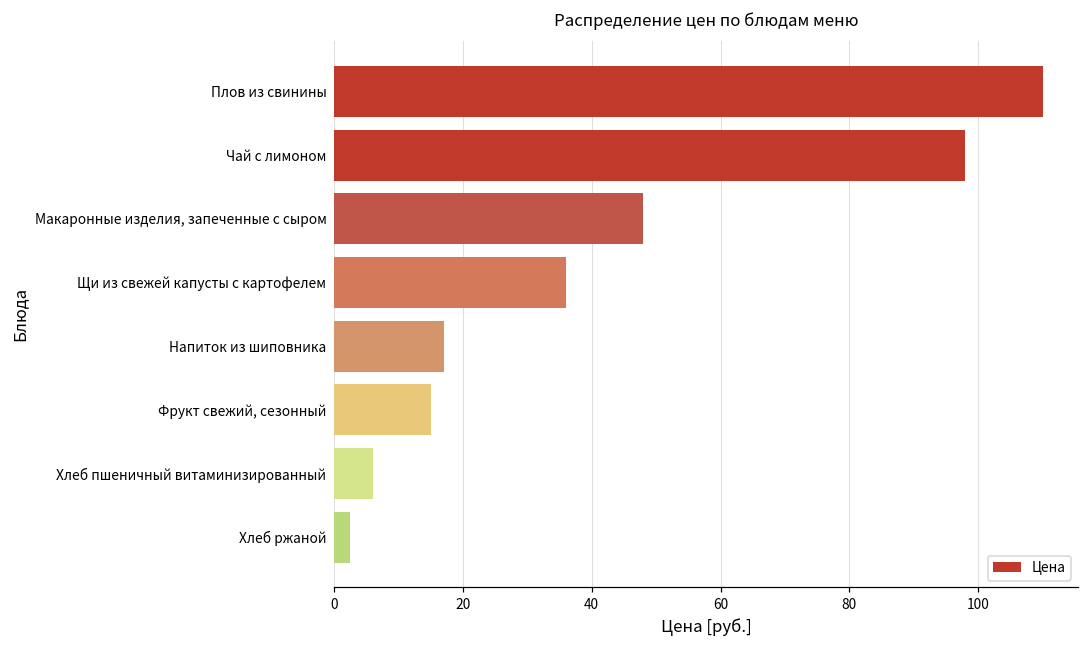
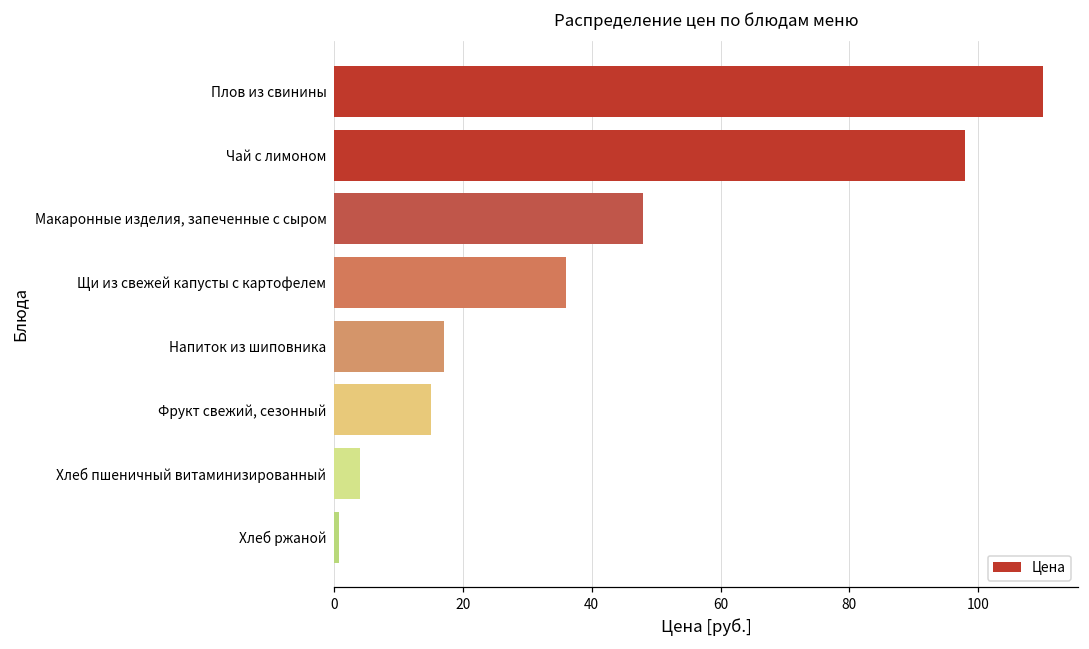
  {
    "Плов из свинины": 110,
    "Чай с лимоном": 98,
    "Макаронные изделия, запеченные с сыром": 48,
    "Щи из свежей капусты с картофелем": 36,
    "Напиток из шиповника": 17,
    "Фрукт свежий, сезонный": 15,
-   "Хлеб пшеничный витаминизированный": 6,
-   "Хлеб ржаной": 3
+   "Хлеб пшеничный витаминизированный": 4,
+   "Хлеб ржаной": 1
  }
